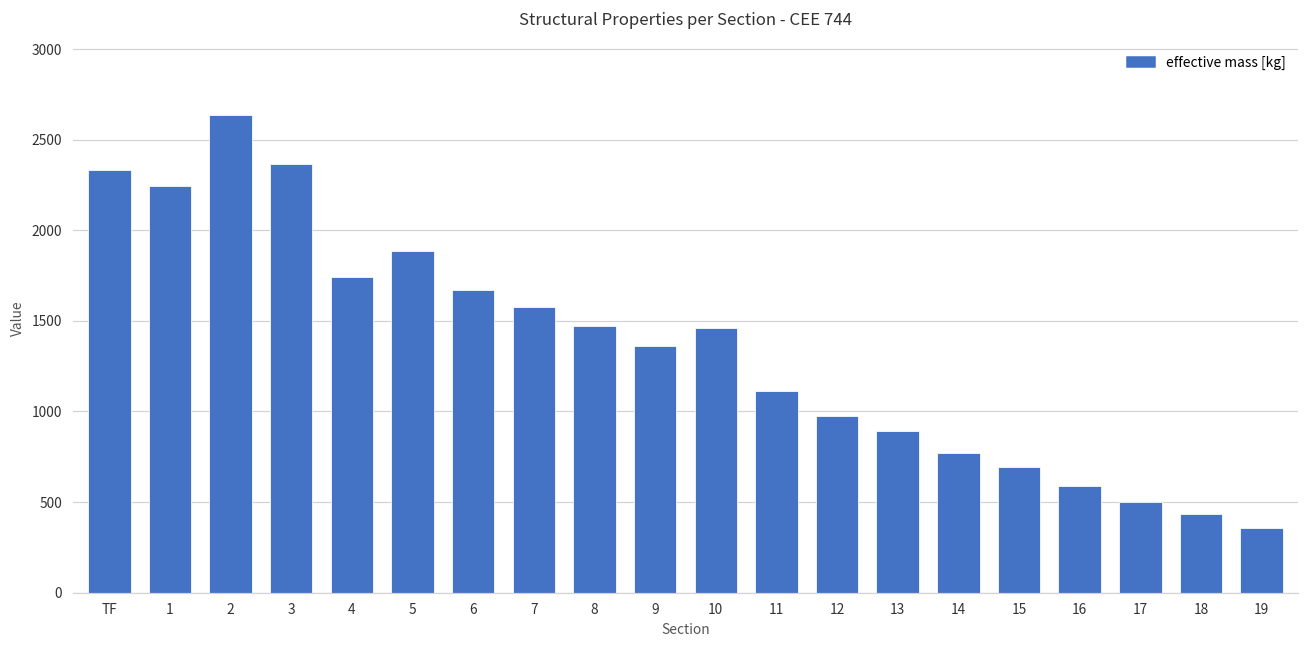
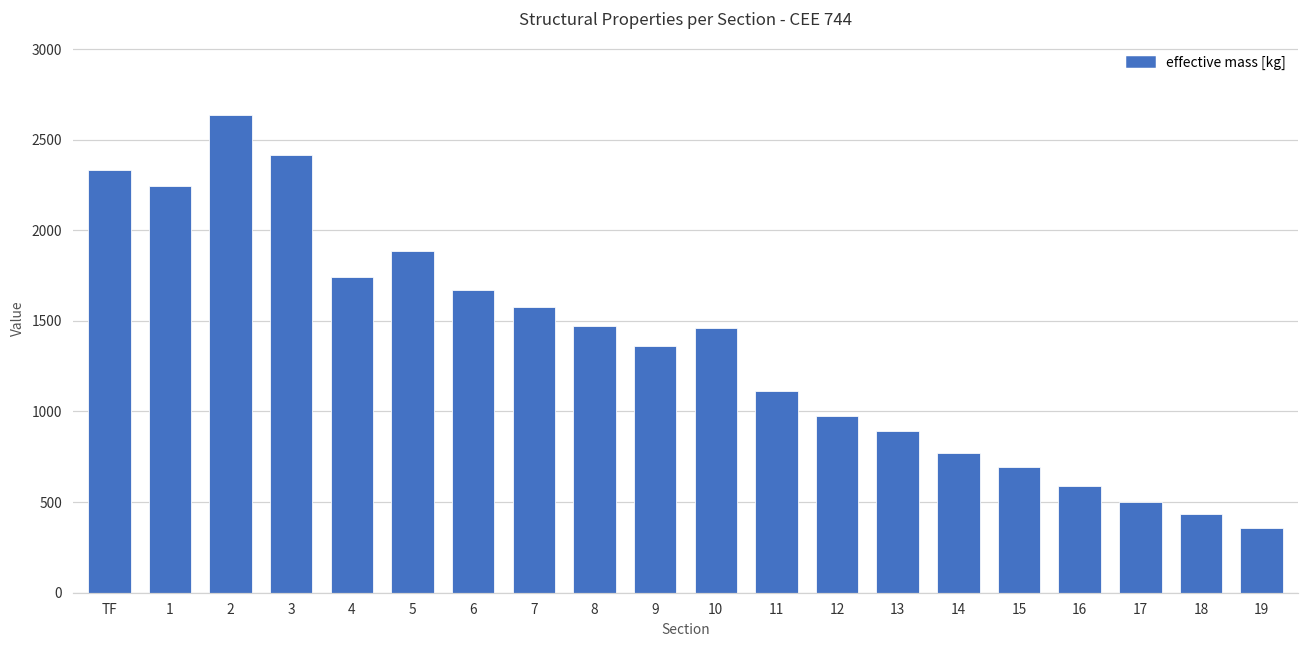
  {
    "TF": 2330,
    "1": 2240,
    "2": 2640,
-   "3": 2370,
+   "3": 2420,
    "4": 1740,
    "5": 1880,
    "6": 1670,
    "7": 1580,
    "8": 1470,
    "9": 1360,
    "10": 1460,
    "11": 1120,
    "12": 980,
    "13": 890,
    "14": 770,
    "15": 690,
    "16": 590,
    "17": 500,
    "18": 430,
    "19": 360
  }
